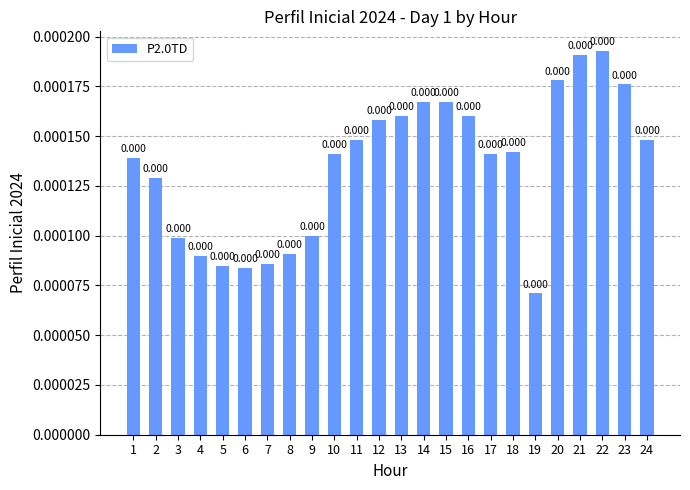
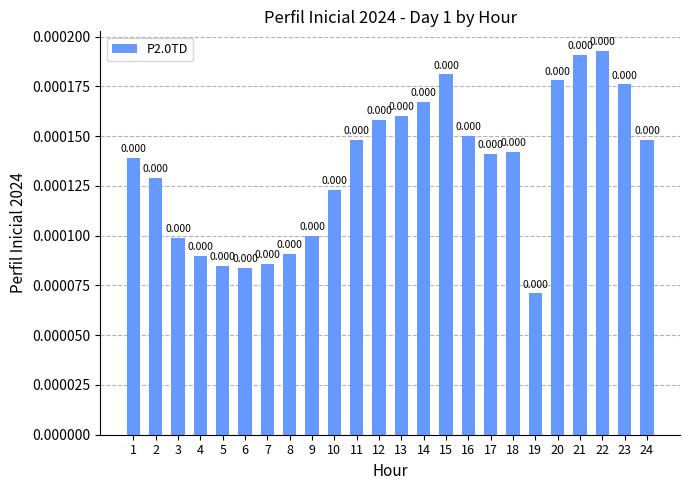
  {
-   "10": 0.000141,
-   "15": 0.000167,
-   "16": 0.00016
+   "10": 0.000123,
+   "15": 0.000181,
+   "16": 0.00015
  }
